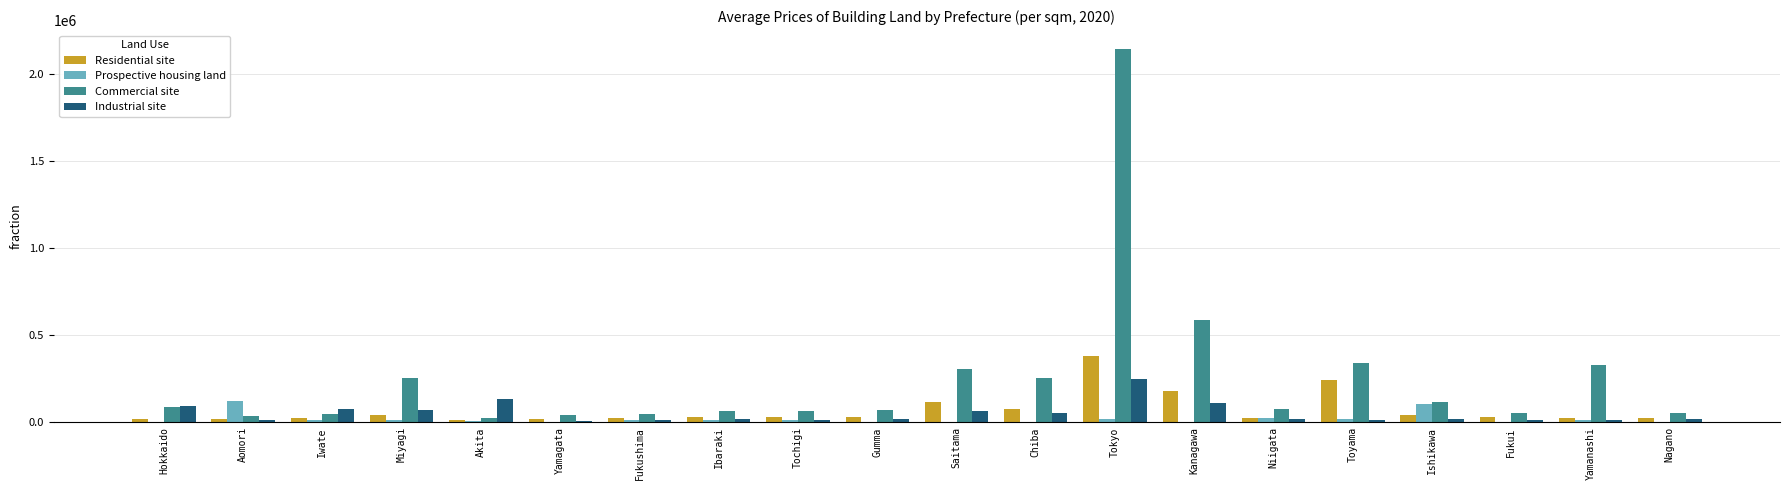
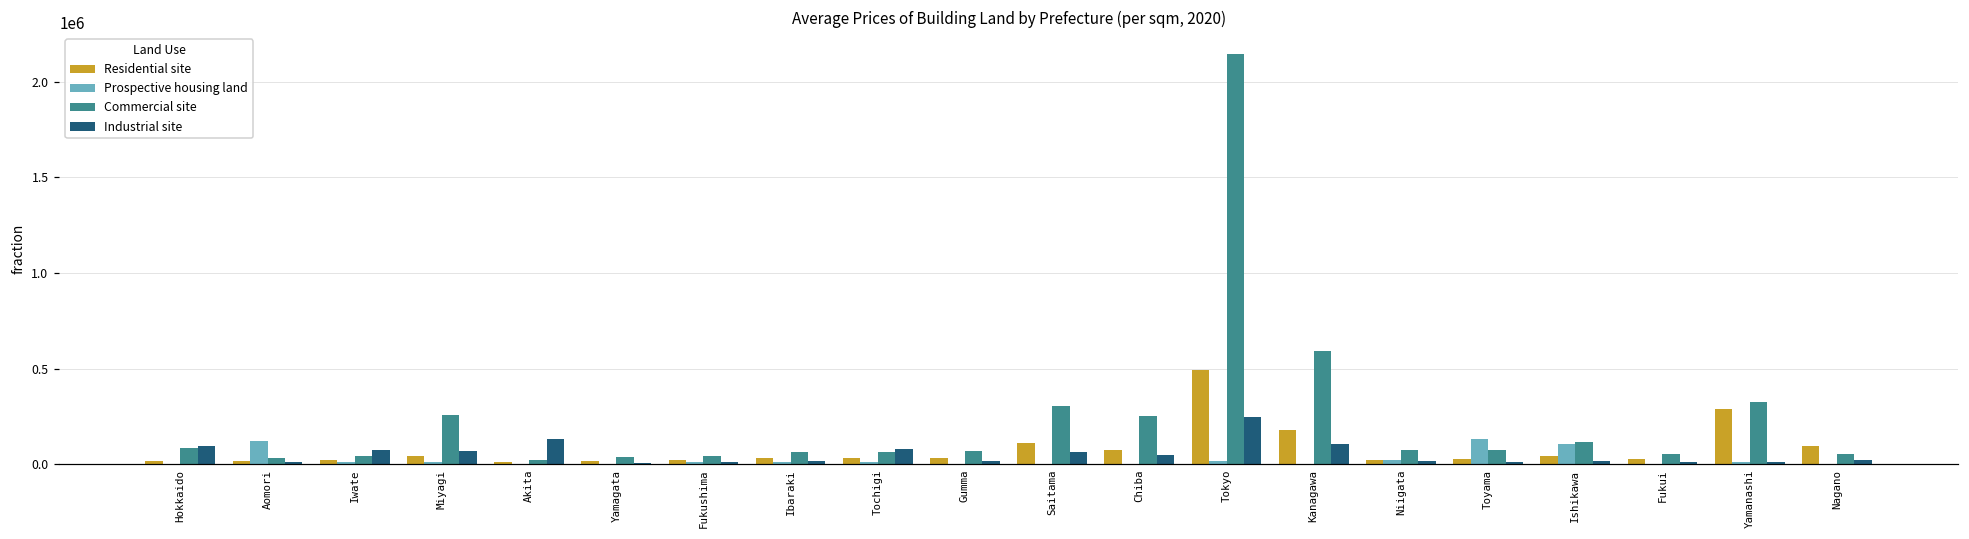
  {
    "Residential site": {
      "Hokkaido": 20000,
      "Aomori": 20000,
      "Iwate": 20000,
      "Miyagi": 40000,
      "Yamagata": 20000,
      "Fukushima": 20000,
      "Ibaraki": 30000,
      "Tochigi": 30000,
      "Gumma": 30000,
      "Saitama": 110000,
      "Chiba": 80000,
-     "Tokyo": 380000,
+     "Tokyo": 490000,
      "Kanagawa": 180000,
      "Niigata": 30000,
-     "Toyama": 240000,
+     "Toyama": 30000,
      "Ishikawa": 40000,
      "Fukui": 30000,
-     "Yamanashi": 20000,
-     "Nagano": 30000
+     "Yamanashi": 290000,
+     "Nagano": 100000
    },
    "Prospective housing land": {
      "Hokkaido": 0,
      "Aomori": 120000,
      "Yamagata": 0,
      "Tochigi": 20000,
      "Gumma": 0,
      "Saitama": 0,
      "Chiba": 0,
      "Tokyo": 20000,
      "Kanagawa": 0,
      "Niigata": 20000,
-     "Toyama": 20000,
+     "Toyama": 130000,
      "Ishikawa": 110000,
      "Fukui": 0,
      "Yamanashi": 10000,
      "Nagano": 0
    },
    "Commercial site": {
      "Hokkaido": 90000,
      "Aomori": 30000,
      "Iwate": 40000,
      "Miyagi": 260000,
      "Akita": 20000,
      "Yamagata": 40000,
      "Fukushima": 50000,
      "Ibaraki": 70000,
      "Tochigi": 70000,
      "Gumma": 70000,
      "Saitama": 310000,
      "Chiba": 250000,
      "Tokyo": 2150000,
      "Kanagawa": 590000,
      "Niigata": 80000,
-     "Toyama": 340000,
+     "Toyama": 80000,
      "Ishikawa": 120000,
      "Fukui": 60000,
      "Yamanashi": 330000,
      "Nagano": 50000
    },
    "Industrial site": {
      "Hokkaido": 100000,
      "Iwate": 80000,
      "Miyagi": 70000,
      "Akita": 130000,
      "Ibaraki": 20000,
-     "Tochigi": 20000,
+     "Tochigi": 80000,
      "Gumma": 20000,
      "Saitama": 60000,
      "Chiba": 50000,
      "Tokyo": 250000,
      "Kanagawa": 110000,
      "Niigata": 20000,
      "Ishikawa": 20000,
      "Nagano": 20000
    }
  }
